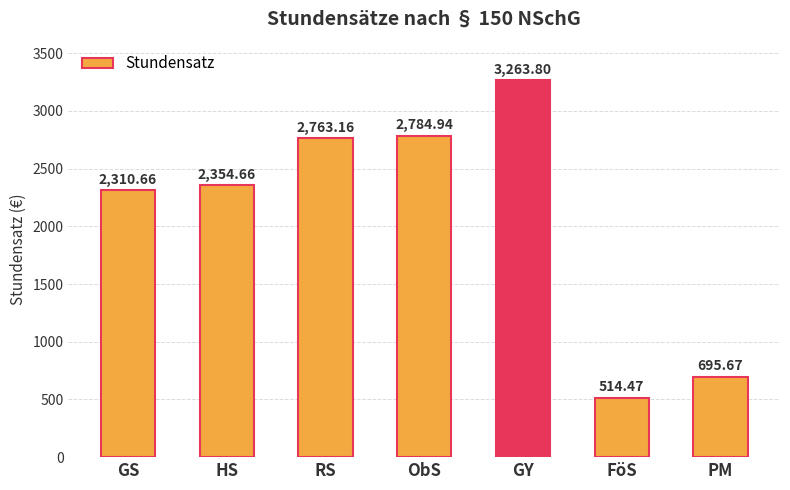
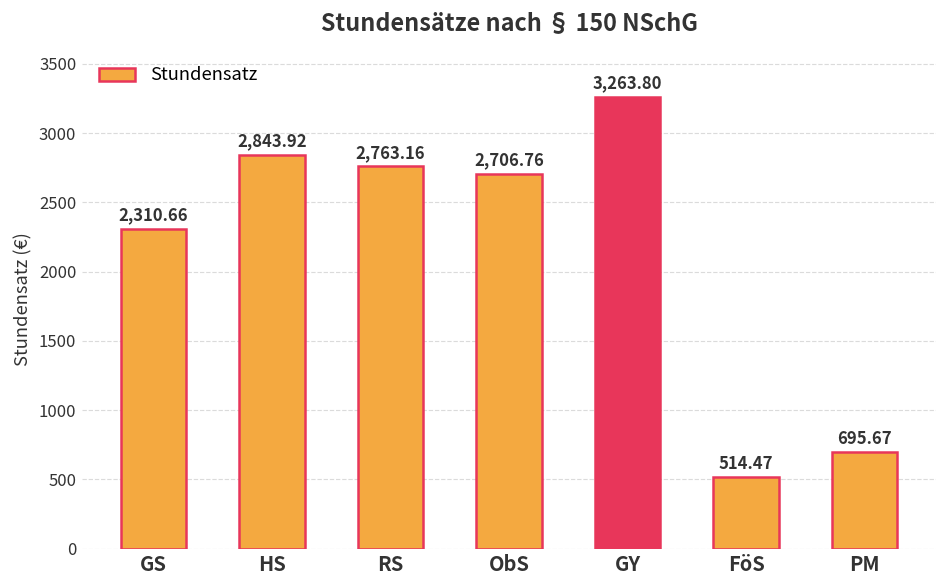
  {
    "GS": "2,310.66",
-   "HS": "2,354.66",
+   "HS": "2,843.92",
    "RS": "2,763.16",
-   "ObS": "2,784.94",
+   "ObS": "2,706.76",
    "GY": "3,263.80",
    "FöS": "514.47",
    "PM": "695.67"
  }
